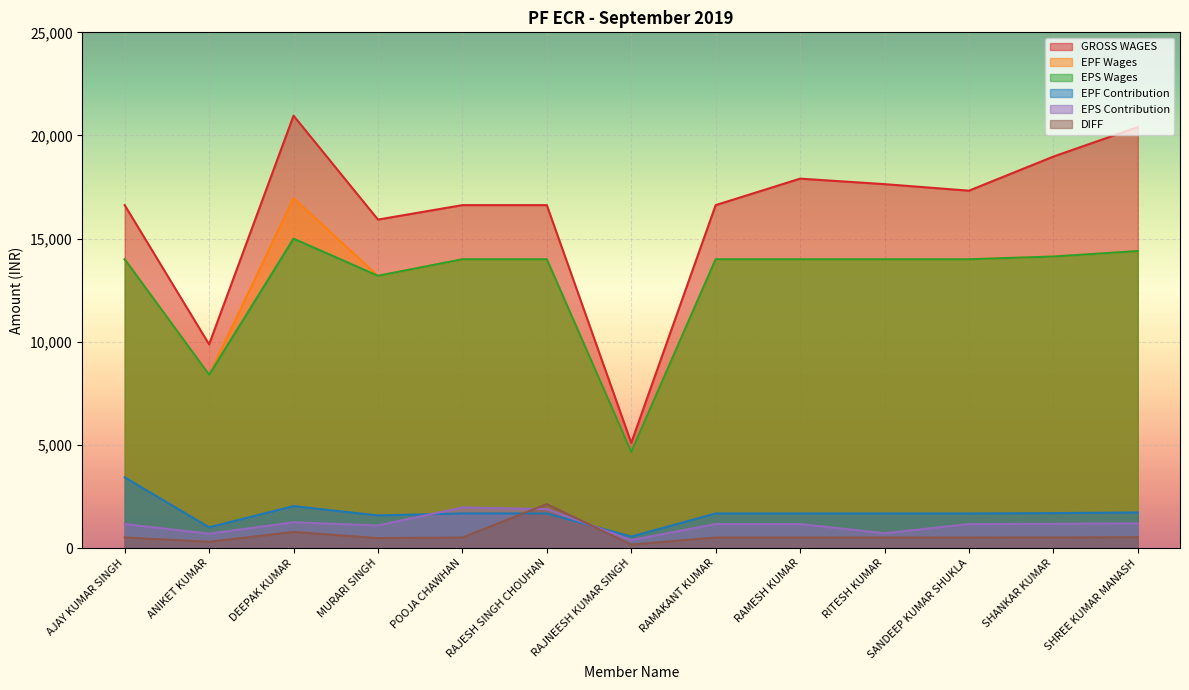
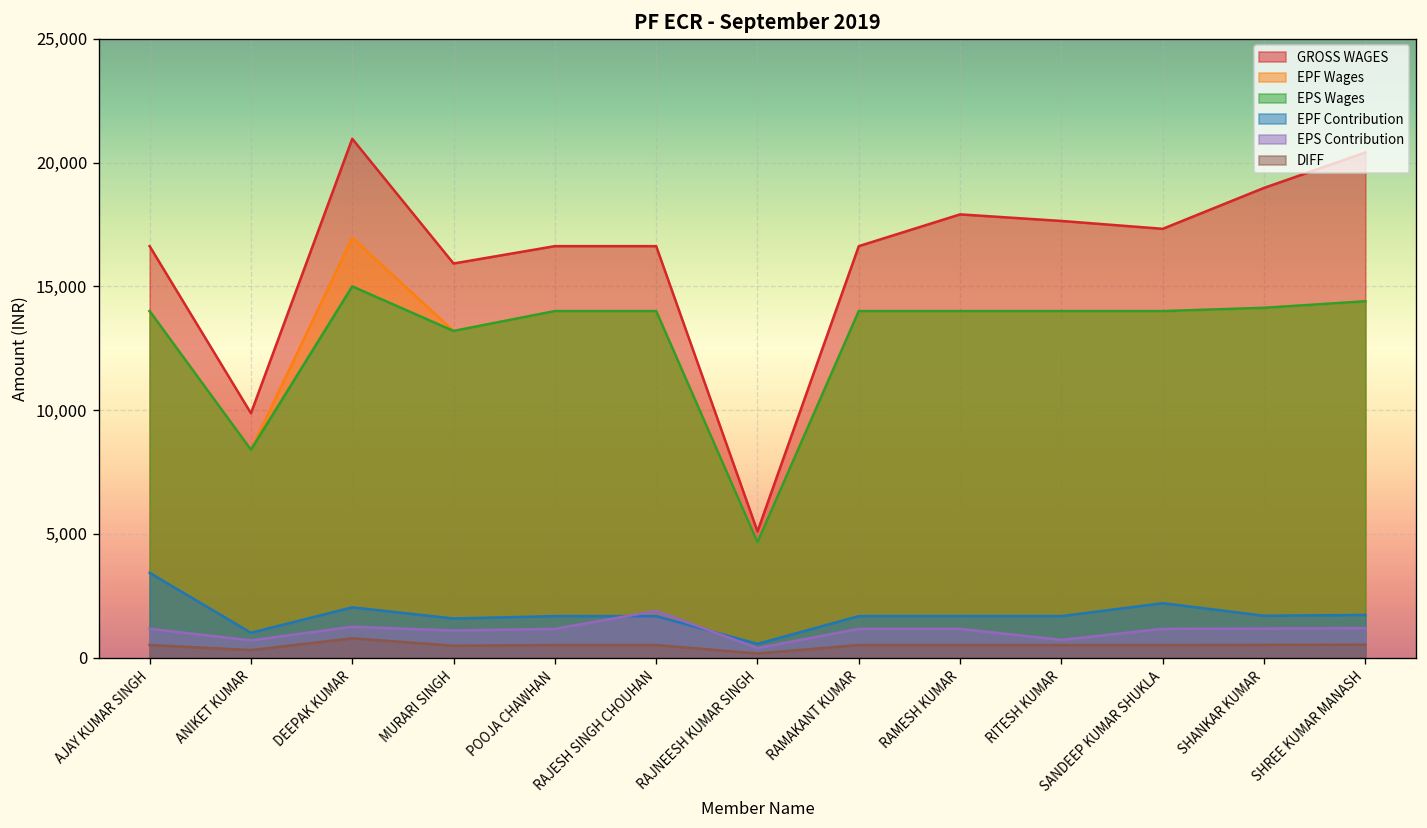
  {
    "GROSS WAGES": {
      "AJAY KUMAR SINGH": "16,600",
      "ANIKET KUMAR": "9,900",
      "DEEPAK KUMAR": "21,000",
      "MURARI SINGH": "15,900",
      "POOJA CHAWHAN": "16,600",
      "RAJESH SINGH CHOUHAN": "16,600",
      "RAJNEESH KUMAR SINGH": "5,100",
      "RAMAKANT KUMAR": "16,600",
      "RAMESH KUMAR": "17,900",
      "RITESH KUMAR": "17,600",
      "SANDEEP KUMAR SHUKLA": "17,300",
      "SHANKAR KUMAR": "19,000"
    },
    "EPF Wages": {
      "DEEPAK KUMAR": "17,000"
    },
    "EPS Wages": {
      "DEEPAK KUMAR": "15,000"
    },
    "EPF Contribution": {
      "AJAY KUMAR SINGH": "3,400",
      "ANIKET KUMAR": "1,000",
      "DEEPAK KUMAR": "2,000",
      "MURARI SINGH": "1,600",
      "POOJA CHAWHAN": "1,700",
      "RAJESH SINGH CHOUHAN": "1,700",
      "RAJNEESH KUMAR SINGH": "600",
      "RAMAKANT KUMAR": "1,700",
      "RAMESH KUMAR": "1,700",
      "RITESH KUMAR": "1,700",
-     "SANDEEP KUMAR SHUKLA": "1,700",
+     "SANDEEP KUMAR SHUKLA": "2,200",
      "SHANKAR KUMAR": "1,700",
      "SHREE KUMAR MANASH": "1,700"
    },
    "EPS Contribution": {
      "AJAY KUMAR SINGH": "1,200",
      "ANIKET KUMAR": "700",
      "DEEPAK KUMAR": "1,300",
      "MURARI SINGH": "1,100",
-     "POOJA CHAWHAN": "2,000",
+     "POOJA CHAWHAN": "1,200",
      "RAJESH SINGH CHOUHAN": "1,900",
      "RAJNEESH KUMAR SINGH": "400",
      "RAMAKANT KUMAR": "1,200",
      "RAMESH KUMAR": "1,200",
      "RITESH KUMAR": "700",
      "SANDEEP KUMAR SHUKLA": "1,200",
      "SHANKAR KUMAR": "1,200",
      "SHREE KUMAR MANASH": "1,200"
    },
    "DIFF": {
      "AJAY KUMAR SINGH": "500",
      "ANIKET KUMAR": "300",
      "DEEPAK KUMAR": "800",
      "MURARI SINGH": "500",
      "POOJA CHAWHAN": "500",
-     "RAJESH SINGH CHOUHAN": "2,100",
+     "RAJESH SINGH CHOUHAN": "500",
      "RAJNEESH KUMAR SINGH": "200",
      "RAMAKANT KUMAR": "500",
      "RAMESH KUMAR": "500",
      "RITESH KUMAR": "500",
      "SANDEEP KUMAR SHUKLA": "500",
      "SHANKAR KUMAR": "500",
      "SHREE KUMAR MANASH": "500"
    }
  }
